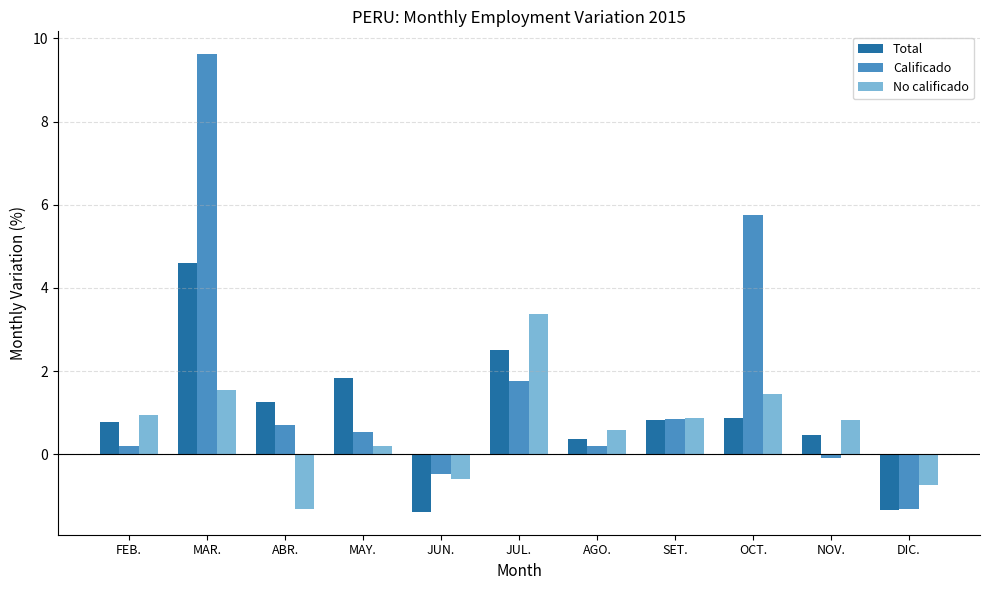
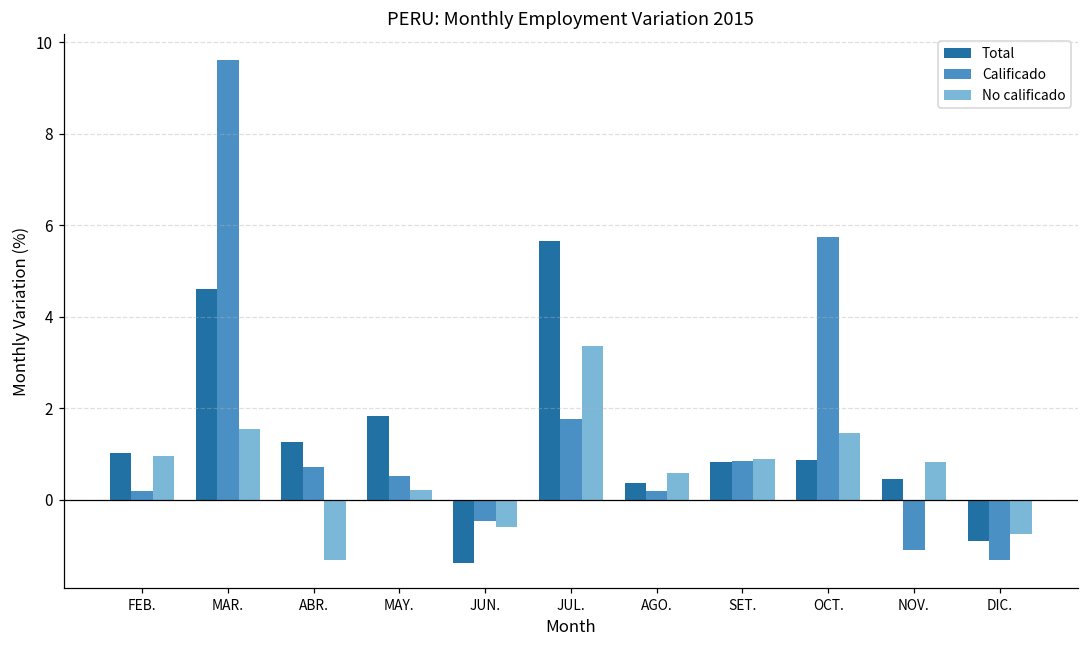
  {
    "Total": {
-     "FEB.": 0.8,
+     "FEB.": 1.0,
      "MAR.": 4.6,
      "ABR.": 1.3,
      "MAY.": 1.8,
      "JUN.": -1.4,
-     "JUL.": 2.5,
+     "JUL.": 5.6,
      "AGO.": 0.4,
      "SET.": 0.8,
      "OCT.": 0.9,
      "NOV.": 0.5,
-     "DIC.": -1.3
+     "DIC.": -0.9
    },
    "Calificado": {
      "FEB.": 0.2,
      "MAR.": 9.6,
      "ABR.": 0.7,
      "MAY.": 0.5,
      "JUN.": -0.5,
      "JUL.": 1.8,
      "AGO.": 0.2,
      "SET.": 0.9,
      "OCT.": 5.8,
-     "NOV.": -0.1,
+     "NOV.": -1.1,
      "DIC.": -1.3
    },
    "No calificado": {
      "FEB.": 0.9,
      "MAR.": 1.5,
      "ABR.": -1.3,
      "MAY.": 0.2,
      "JUN.": -0.6,
      "JUL.": 3.4,
      "AGO.": 0.6,
      "SET.": 0.9,
      "OCT.": 1.5,
      "NOV.": 0.8,
      "DIC.": -0.7
    }
  }
